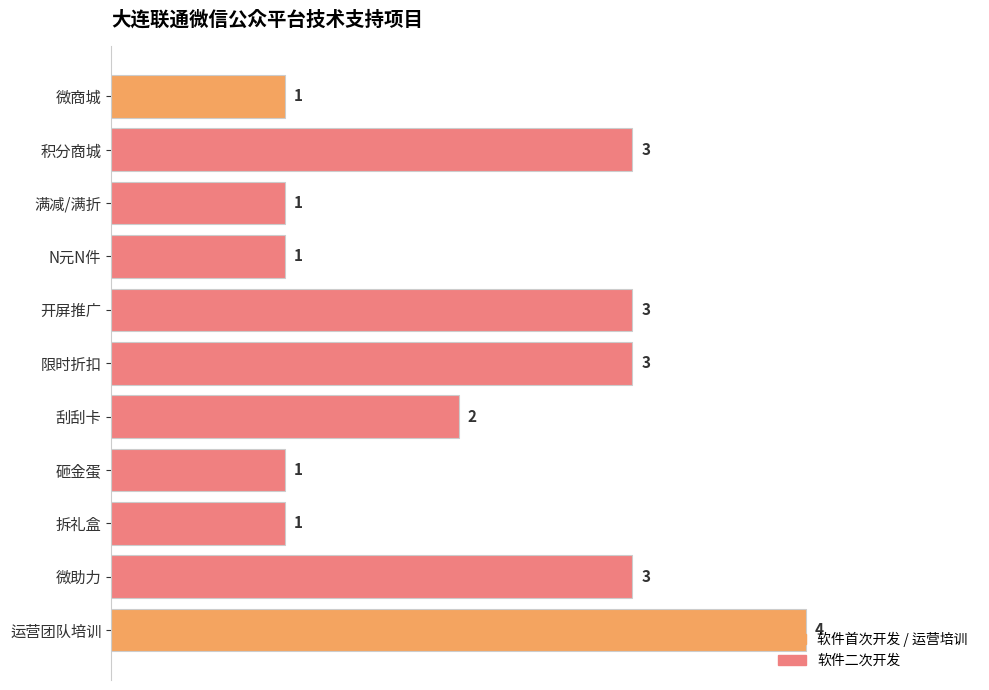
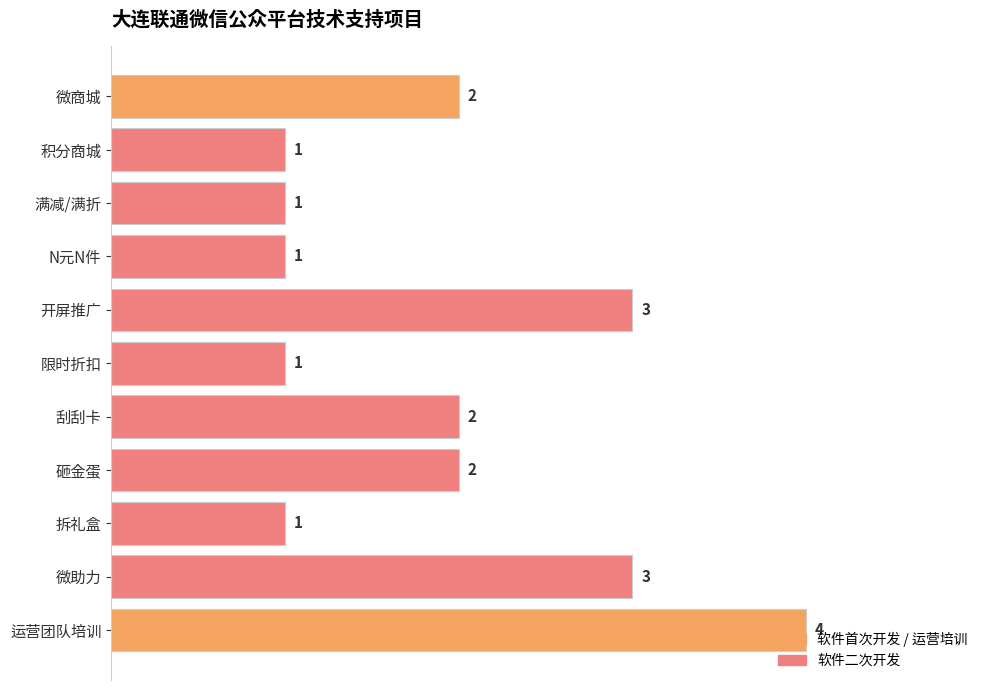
  {
-   "微商城": 1,
-   "积分商城": 3,
+   "微商城": 2,
+   "积分商城": 1,
    "满减/满折": 1,
    "N元N件": 1,
    "开屏推广": 3,
-   "限时折扣": 3,
+   "限时折扣": 1,
    "刮刮卡": 2,
-   "砸金蛋": 1,
+   "砸金蛋": 2,
    "拆礼盒": 1,
    "微助力": 3,
    "运营团队培训": 4
  }
